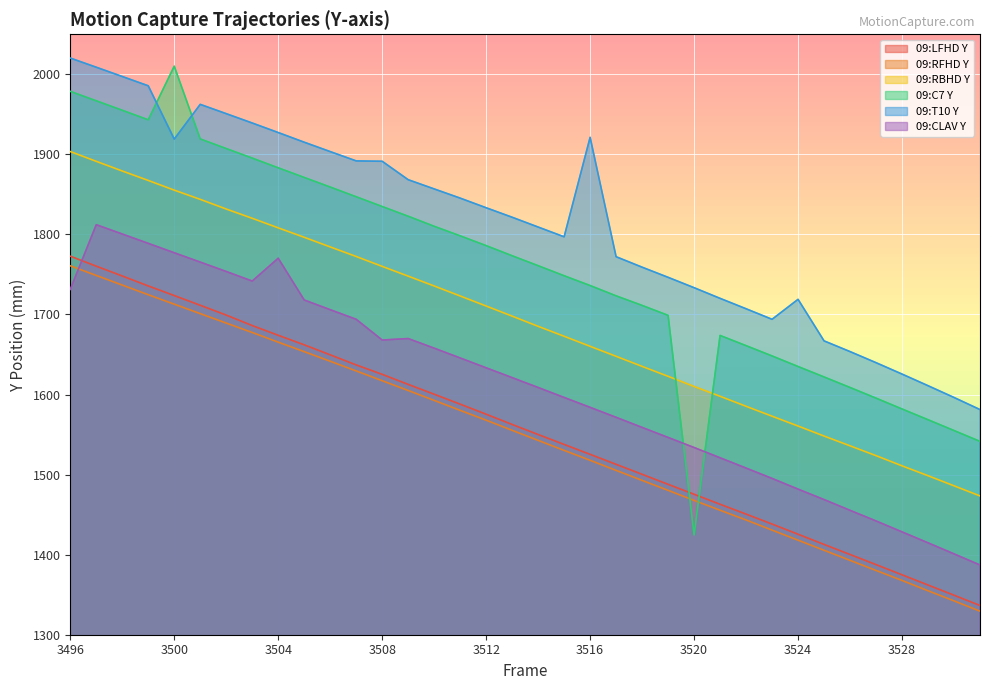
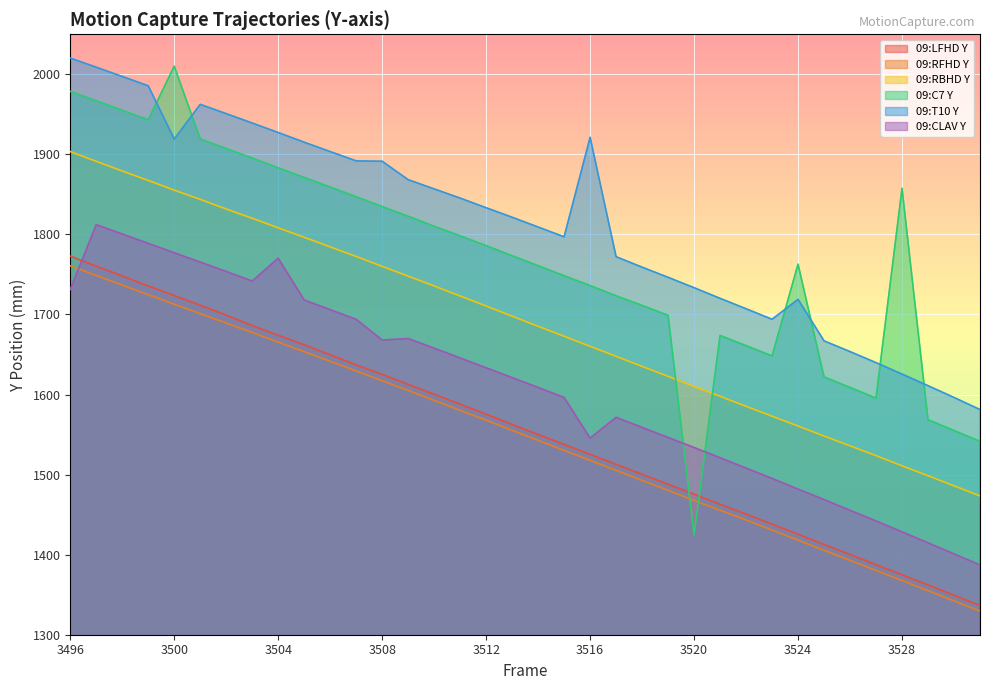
  {
    "09:C7 Y": {
      "3496": 1980,
      "3500": 2010,
      "3504": 1880,
      "3508": 1830,
      "3512": 1790,
      "3516": 1740,
      "3520": 1420,
-     "3524": 1640,
-     "3528": 1580
+     "3524": 1760,
+     "3528": 1860
    },
    "09:T10 Y": {
      "3496": 2020,
      "3500": 1920,
      "3504": 1930,
      "3508": 1890,
      "3512": 1830,
      "3516": 1920,
      "3520": 1730,
      "3524": 1720,
      "3528": 1630
    },
    "09:CLAV Y": {
      "3496": 1730,
      "3500": 1780,
      "3504": 1770,
      "3508": 1670,
      "3512": 1630,
-     "3516": 1580,
+     "3516": 1550,
      "3520": 1530,
      "3524": 1480,
      "3528": 1430
    }
  }
